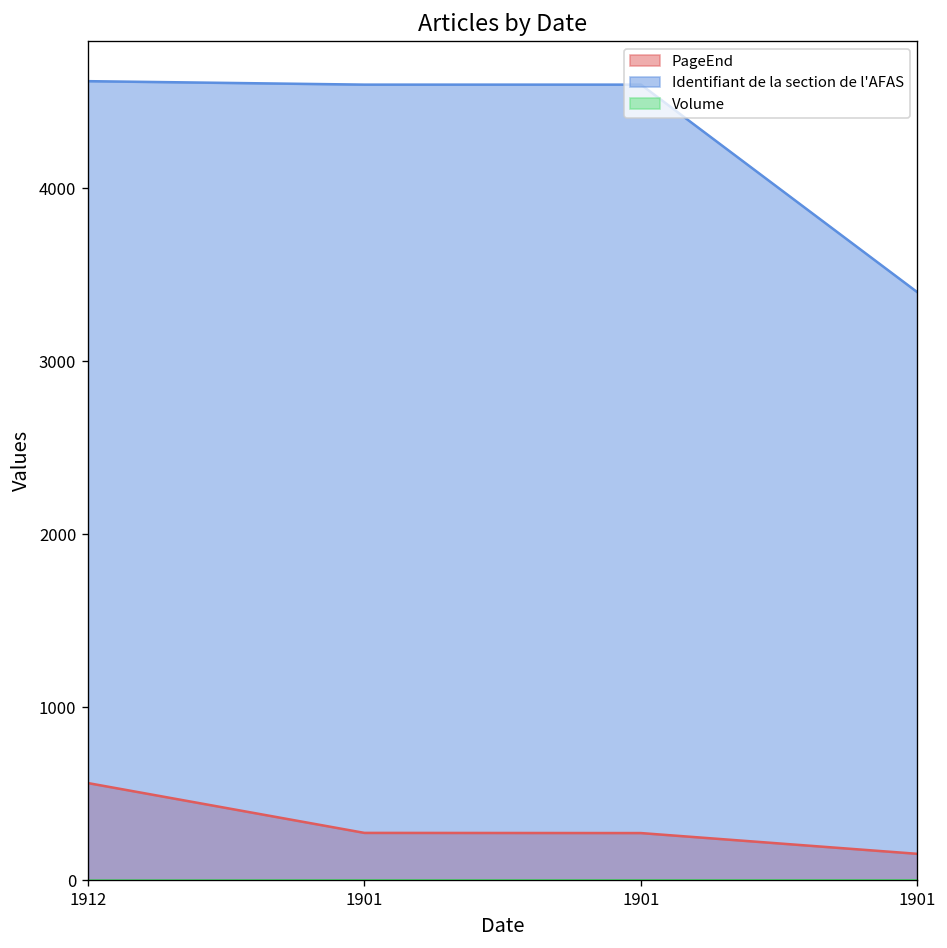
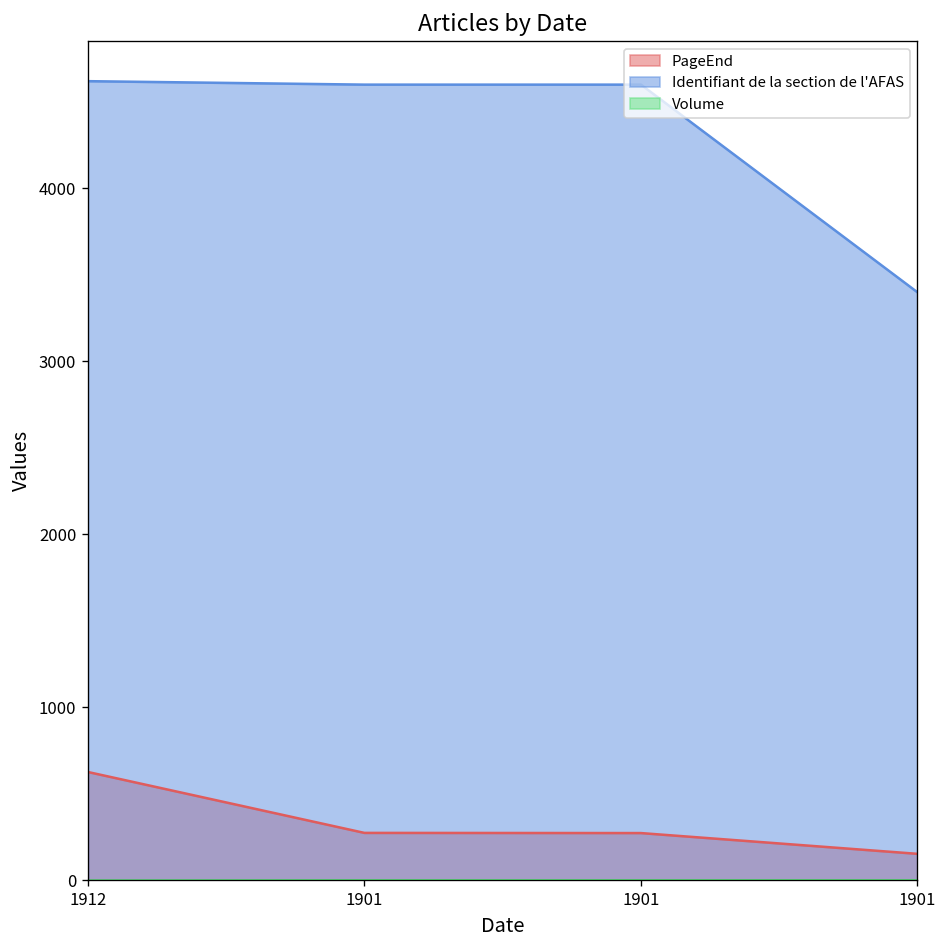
  {
    "PageEnd": {
-     "1912": 560
+     "1912": 630
    },
    "Identifiant de la section de l'AFAS": {
      "1912": 4620
    },
    "Volume": {
      "1912": 0
    }
  }
